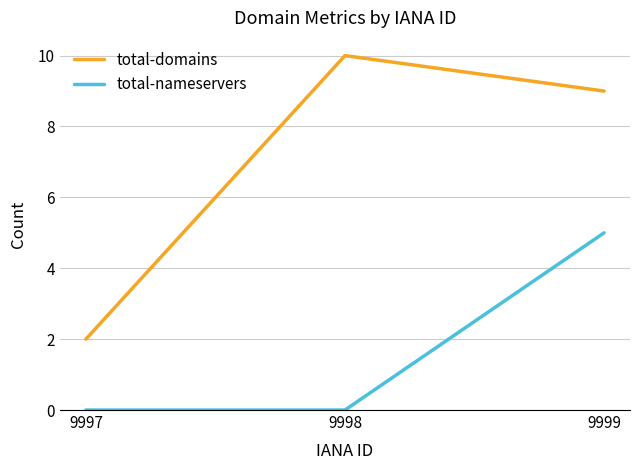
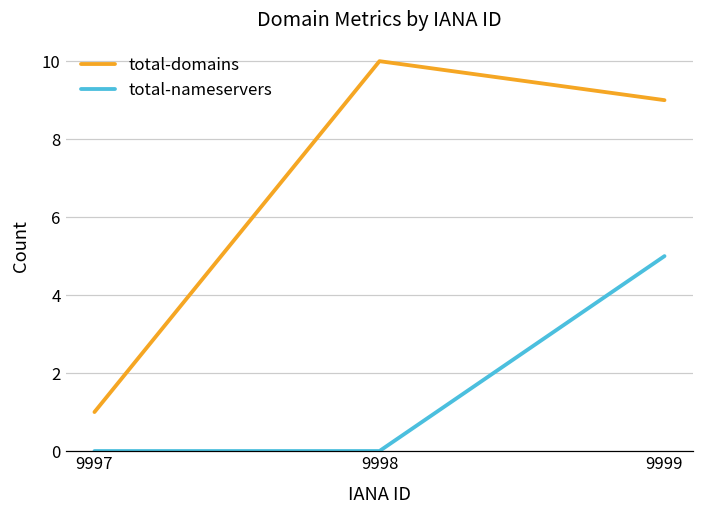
  {
    "total-domains": {
-     "9997": 2,
+     "9997": 1,
      "9998": 10,
      "9999": 9
    },
    "total-nameservers": {
      "9997": 0,
      "9998": 0,
      "9999": 5
    }
  }
